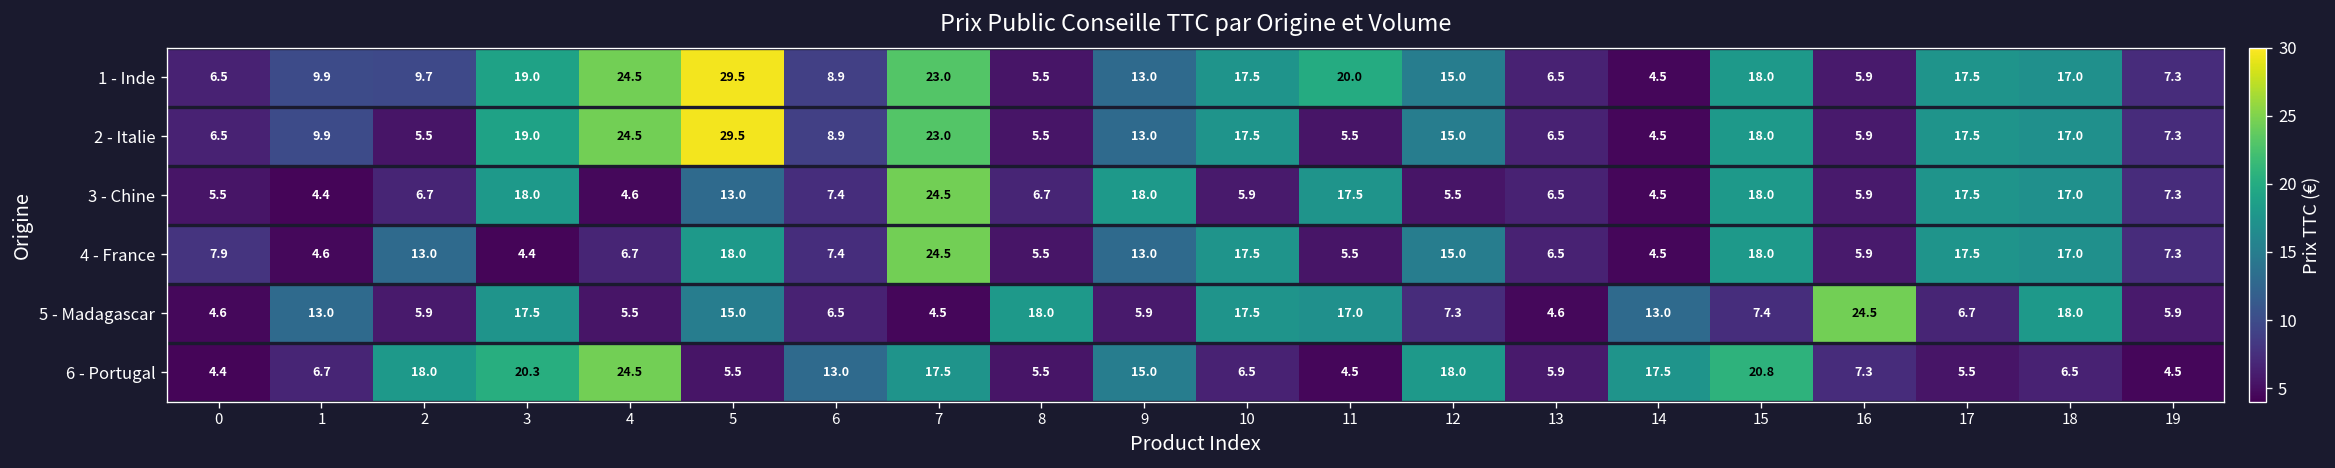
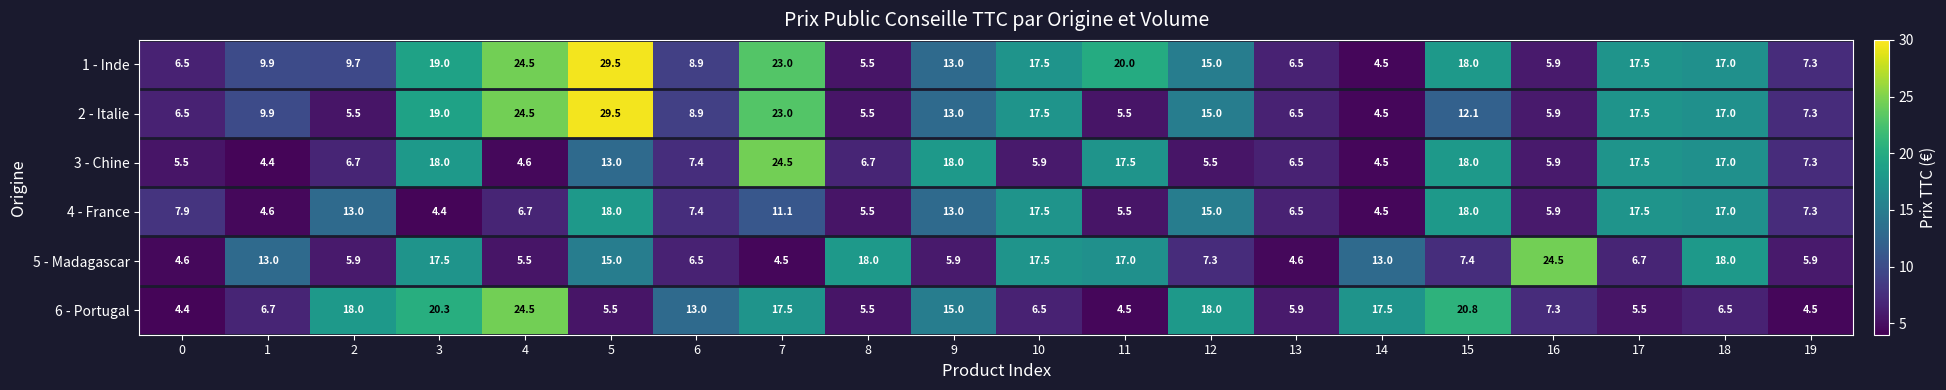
  {
    "1 - Inde": {
      "0": 6.5,
      "1": 9.9,
      "2": 9.7,
      "3": 19.0,
      "4": 24.5,
      "5": 29.5,
      "6": 8.9,
      "7": 23.0,
      "8": 5.5,
      "9": 13.0,
      "10": 17.5,
      "11": 20.0,
      "12": 15.0,
      "13": 6.5,
      "14": 4.5,
      "15": 18.0,
      "16": 5.9,
      "17": 17.5,
      "18": 17.0,
      "19": 7.3
    },
    "2 - Italie": {
      "0": 6.5,
      "1": 9.9,
      "2": 5.5,
      "3": 19.0,
      "4": 24.5,
      "5": 29.5,
      "6": 8.9,
      "7": 23.0,
      "8": 5.5,
      "9": 13.0,
      "10": 17.5,
      "11": 5.5,
      "12": 15.0,
      "13": 6.5,
      "14": 4.5,
-     "15": 18.0,
+     "15": 12.1,
      "16": 5.9,
      "17": 17.5,
      "18": 17.0,
      "19": 7.3
    },
    "3 - Chine": {
      "0": 5.5,
      "1": 4.4,
      "2": 6.7,
      "3": 18.0,
      "4": 4.6,
      "5": 13.0,
      "6": 7.4,
      "7": 24.5,
      "8": 6.7,
      "9": 18.0,
      "10": 5.9,
      "11": 17.5,
      "12": 5.5,
      "13": 6.5,
      "14": 4.5,
      "15": 18.0,
      "16": 5.9,
      "17": 17.5,
      "18": 17.0,
      "19": 7.3
    },
    "4 - France": {
      "0": 7.9,
      "1": 4.6,
      "2": 13.0,
      "3": 4.4,
      "4": 6.7,
      "5": 18.0,
      "6": 7.4,
-     "7": 24.5,
+     "7": 11.1,
      "8": 5.5,
      "9": 13.0,
      "10": 17.5,
      "11": 5.5,
      "12": 15.0,
      "13": 6.5,
      "14": 4.5,
      "15": 18.0,
      "16": 5.9,
      "17": 17.5,
      "18": 17.0,
      "19": 7.3
    },
    "5 - Madagascar": {
      "0": 4.6,
      "1": 13.0,
      "2": 5.9,
      "3": 17.5,
      "4": 5.5,
      "5": 15.0,
      "6": 6.5,
      "7": 4.5,
      "8": 18.0,
      "9": 5.9,
      "10": 17.5,
      "11": 17.0,
      "12": 7.3,
      "13": 4.6,
      "14": 13.0,
      "15": 7.4,
      "16": 24.5,
      "17": 6.7,
      "18": 18.0,
      "19": 5.9
    },
    "6 - Portugal": {
      "0": 4.4,
      "1": 6.7,
      "2": 18.0,
      "3": 20.3,
      "4": 24.5,
      "5": 5.5,
      "6": 13.0,
      "7": 17.5,
      "8": 5.5,
      "9": 15.0,
      "10": 6.5,
      "11": 4.5,
      "12": 18.0,
      "13": 5.9,
      "14": 17.5,
      "15": 20.8,
      "16": 7.3,
      "17": 5.5,
      "18": 6.5,
      "19": 4.5
    }
  }
